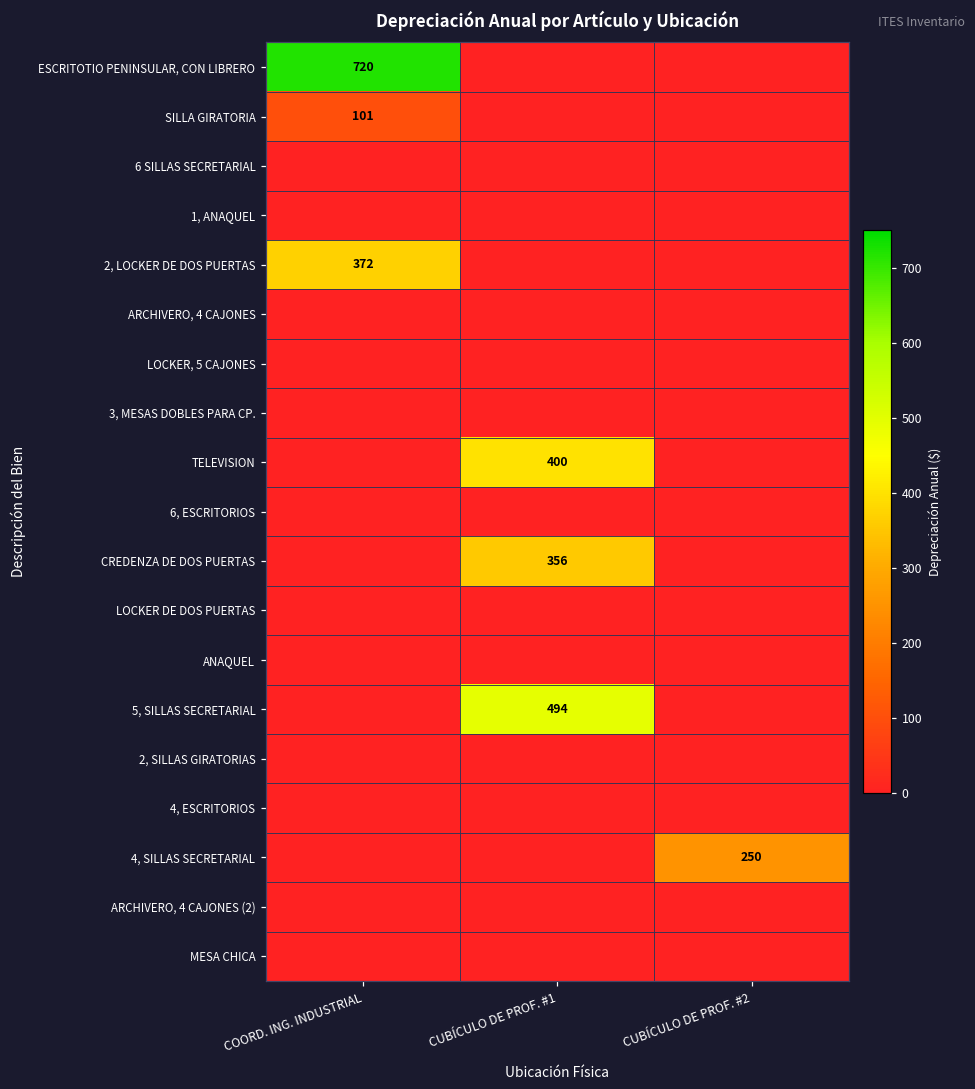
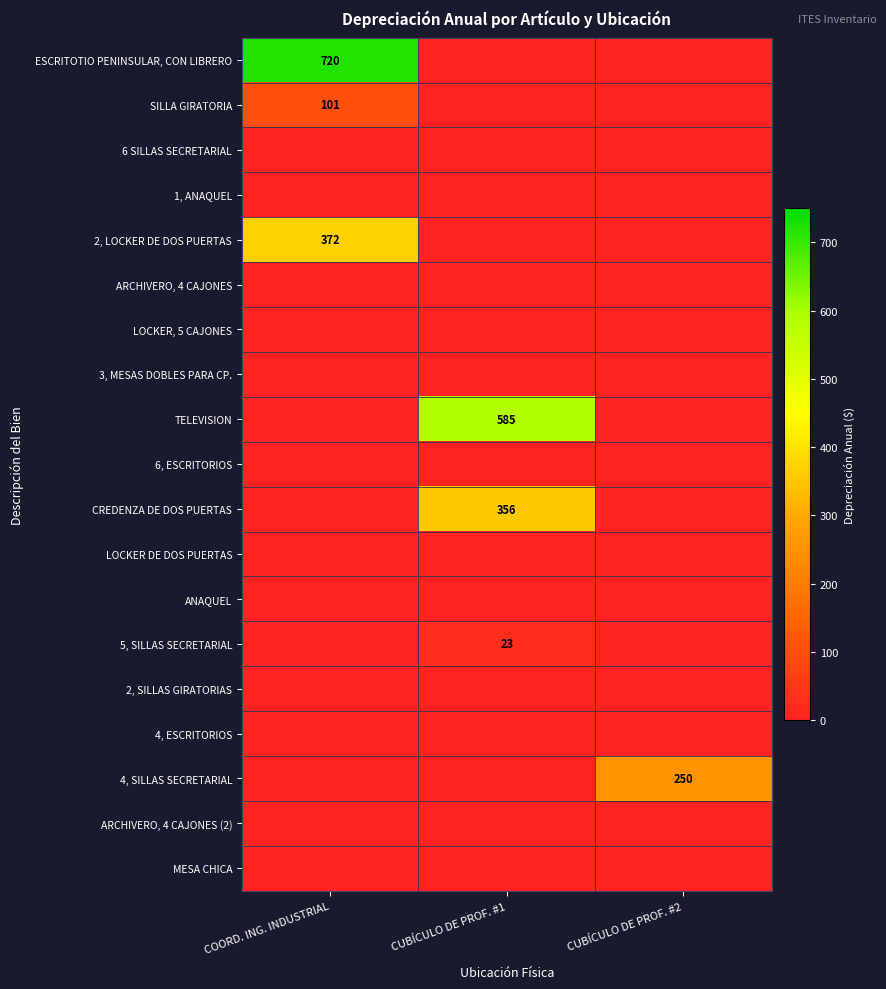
  {
    "ESCRITOTIO PENINSULAR, CON LIBRERO": {
      "COORD. ING. INDUSTRIAL": 720
    },
    "SILLA GIRATORIA": {
      "COORD. ING. INDUSTRIAL": 101
    },
    "2, LOCKER DE DOS PUERTAS": {
      "COORD. ING. INDUSTRIAL": 372
    },
    "TELEVISION": {
-     "CUBÍCULO DE PROF. #1": 400
+     "CUBÍCULO DE PROF. #1": 585
    },
    "CREDENZA DE DOS PUERTAS": {
      "CUBÍCULO DE PROF. #1": 356
    },
    "5, SILLAS SECRETARIAL": {
-     "CUBÍCULO DE PROF. #1": 494
+     "CUBÍCULO DE PROF. #1": 23
    },
    "4, SILLAS SECRETARIAL": {
      "CUBÍCULO DE PROF. #2": 250
    }
  }
